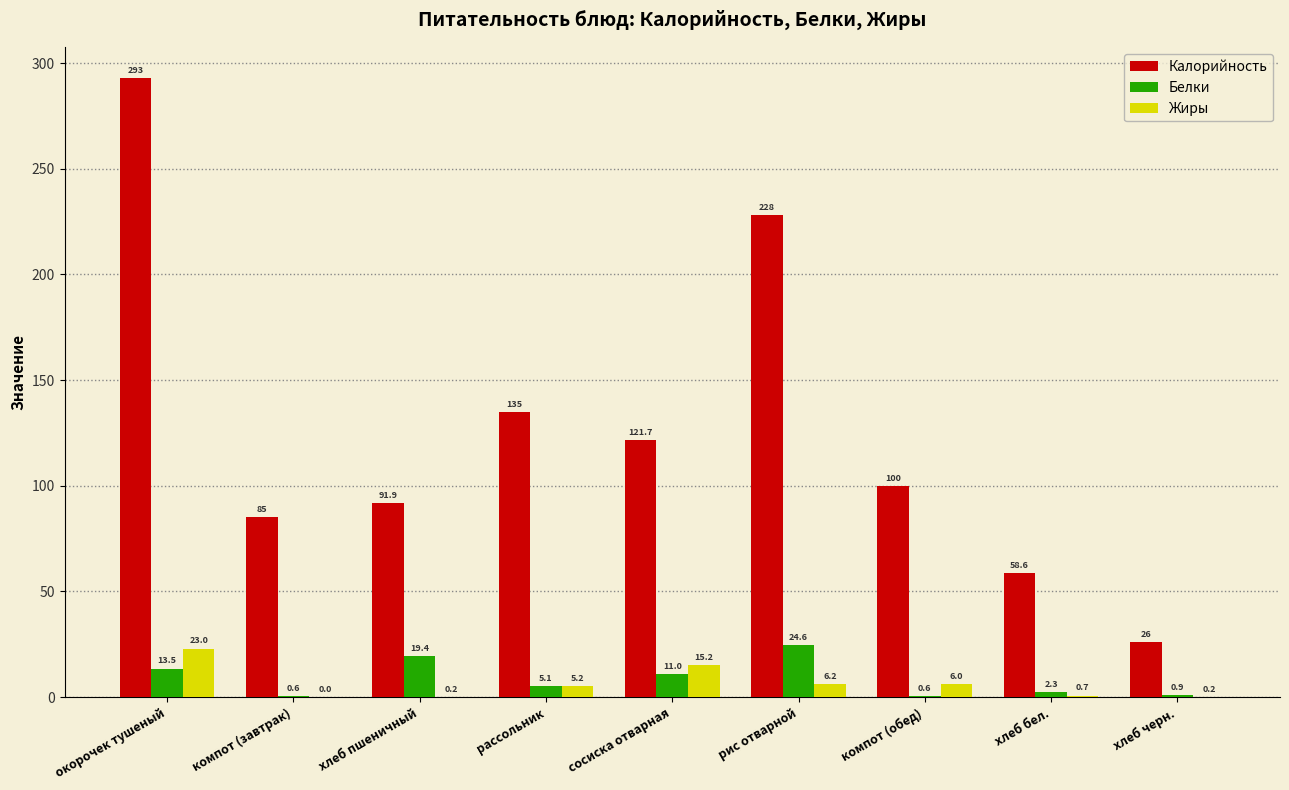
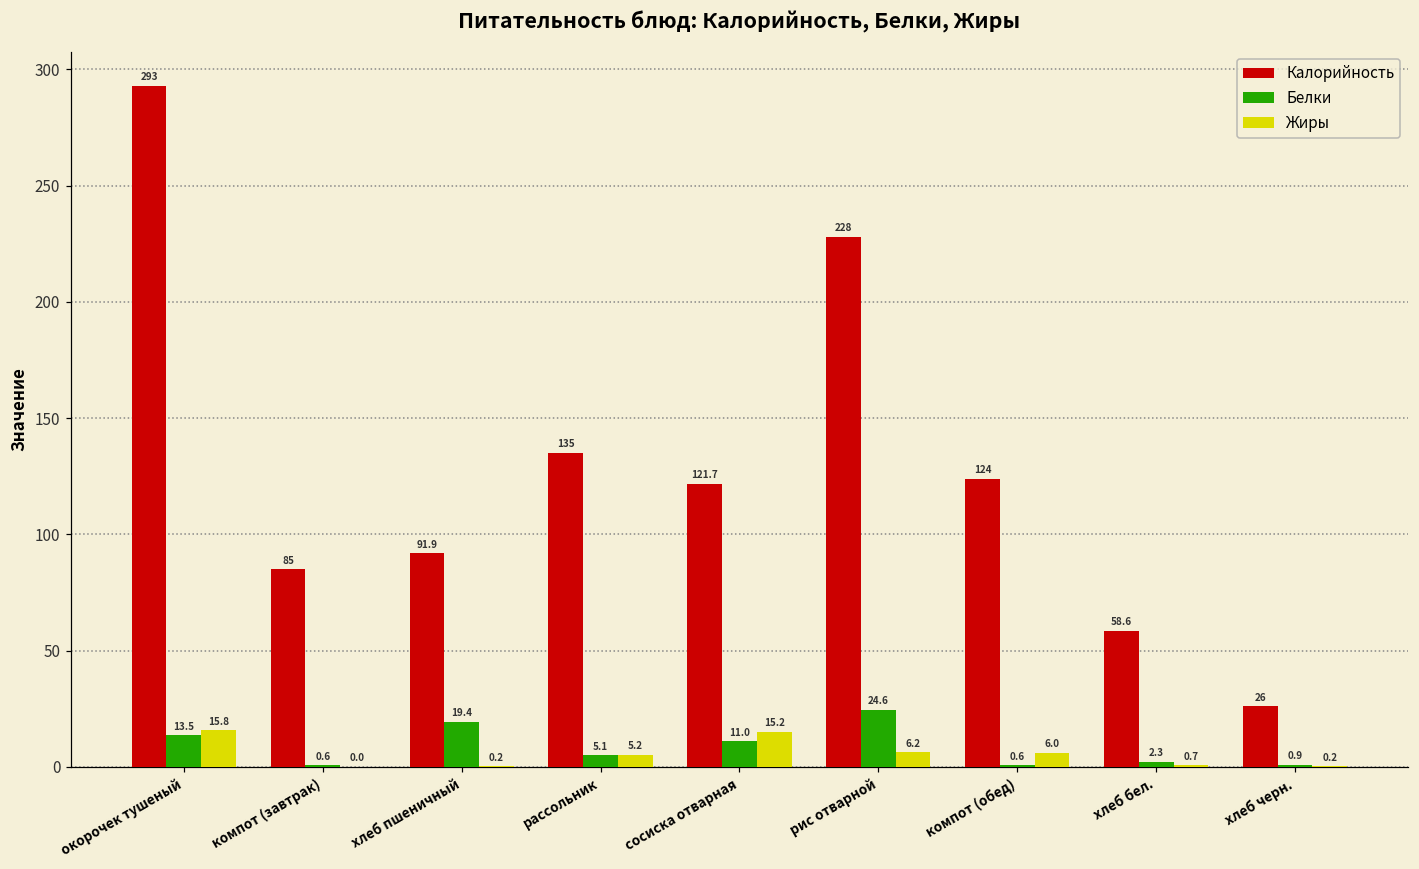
  {
    "Калорийность": {
      "окорочек тушеный": 293,
      "компот (завтрак)": 85,
      "хлеб пшеничный": 91.9,
      "рассольник": 135,
      "сосиска отварная": 121.7,
      "рис отварной": 228,
-     "компот (обед)": 100,
+     "компот (обед)": 124,
      "хлеб бел.": 58.6,
      "хлеб черн.": 26
    },
    "Белки": {
      "окорочек тушеный": 13.5,
      "компот (завтрак)": 0.6,
      "хлеб пшеничный": 19.4,
      "рассольник": 5.1,
      "сосиска отварная": 11.0,
      "рис отварной": 24.6,
      "компот (обед)": 0.6,
      "хлеб бел.": 2.3,
      "хлеб черн.": 0.9
    },
    "Жиры": {
-     "окорочек тушеный": 23.0,
+     "окорочек тушеный": 15.8,
      "компот (завтрак)": 0.0,
      "хлеб пшеничный": 0.2,
      "рассольник": 5.2,
      "сосиска отварная": 15.2,
      "рис отварной": 6.2,
      "компот (обед)": 6.0,
      "хлеб бел.": 0.7,
      "хлеб черн.": 0.2
    }
  }
